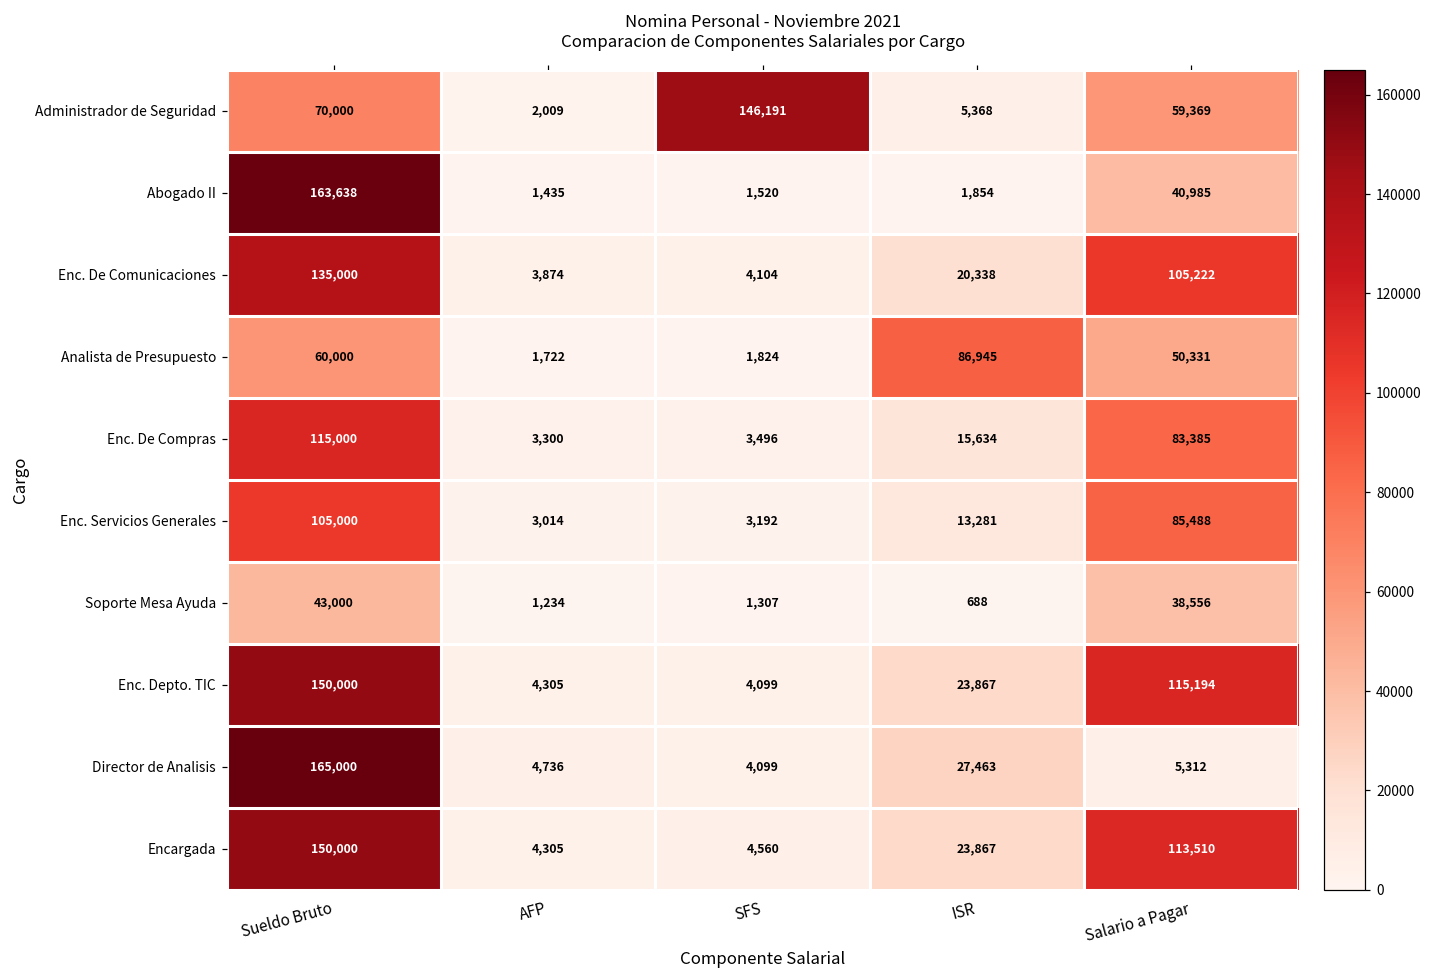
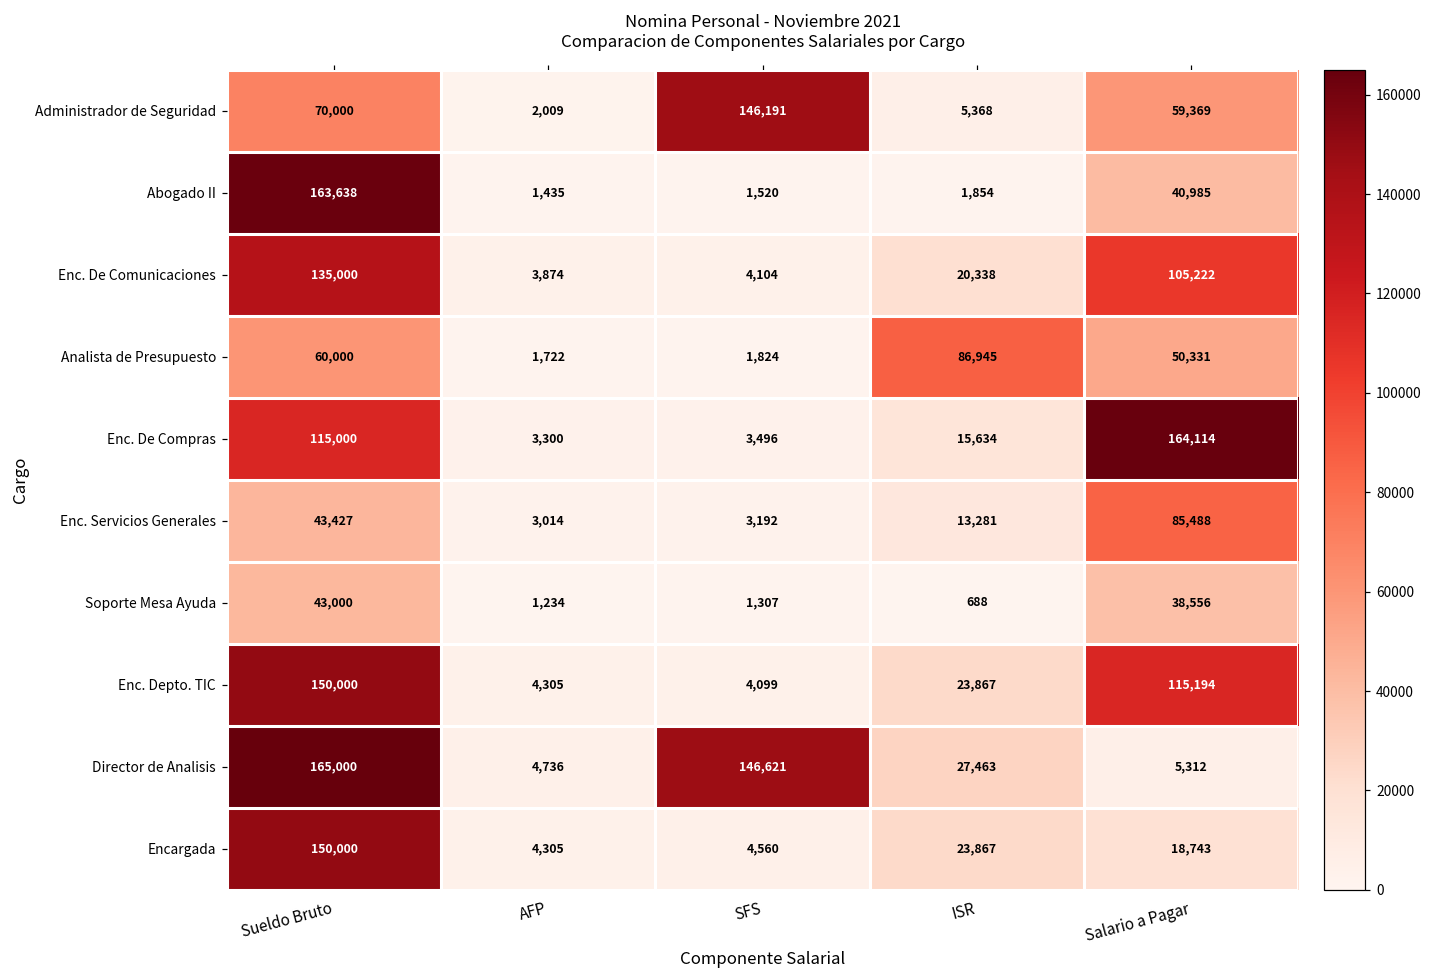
  {
    "Administrador de Seguridad": {
      "Sueldo Bruto": "70,000",
      "AFP": "2,009",
      "SFS": "146,191",
      "ISR": "5,368",
      "Salario a Pagar": "59,369"
    },
    "Abogado II": {
      "Sueldo Bruto": "163,638",
      "AFP": "1,435",
      "SFS": "1,520",
      "ISR": "1,854",
      "Salario a Pagar": "40,985"
    },
    "Enc. De Comunicaciones": {
      "Sueldo Bruto": "135,000",
      "AFP": "3,874",
      "SFS": "4,104",
      "ISR": "20,338",
      "Salario a Pagar": "105,222"
    },
    "Analista de Presupuesto": {
      "Sueldo Bruto": "60,000",
      "AFP": "1,722",
      "SFS": "1,824",
      "ISR": "86,945",
      "Salario a Pagar": "50,331"
    },
    "Enc. De Compras": {
      "Sueldo Bruto": "115,000",
      "AFP": "3,300",
      "SFS": "3,496",
      "ISR": "15,634",
-     "Salario a Pagar": "83,385"
+     "Salario a Pagar": "164,114"
    },
    "Enc. Servicios Generales": {
-     "Sueldo Bruto": "105,000",
+     "Sueldo Bruto": "43,427",
      "AFP": "3,014",
      "SFS": "3,192",
      "ISR": "13,281",
      "Salario a Pagar": "85,488"
    },
    "Soporte Mesa Ayuda": {
      "Sueldo Bruto": "43,000",
      "AFP": "1,234",
      "SFS": "1,307",
      "ISR": "688",
      "Salario a Pagar": "38,556"
    },
    "Enc. Depto. TIC": {
      "Sueldo Bruto": "150,000",
      "AFP": "4,305",
      "SFS": "4,099",
      "ISR": "23,867",
      "Salario a Pagar": "115,194"
    },
    "Director de Analisis": {
      "Sueldo Bruto": "165,000",
      "AFP": "4,736",
-     "SFS": "4,099",
+     "SFS": "146,621",
      "ISR": "27,463",
      "Salario a Pagar": "5,312"
    },
    "Encargada": {
      "Sueldo Bruto": "150,000",
      "AFP": "4,305",
      "SFS": "4,560",
      "ISR": "23,867",
-     "Salario a Pagar": "113,510"
+     "Salario a Pagar": "18,743"
    }
  }
